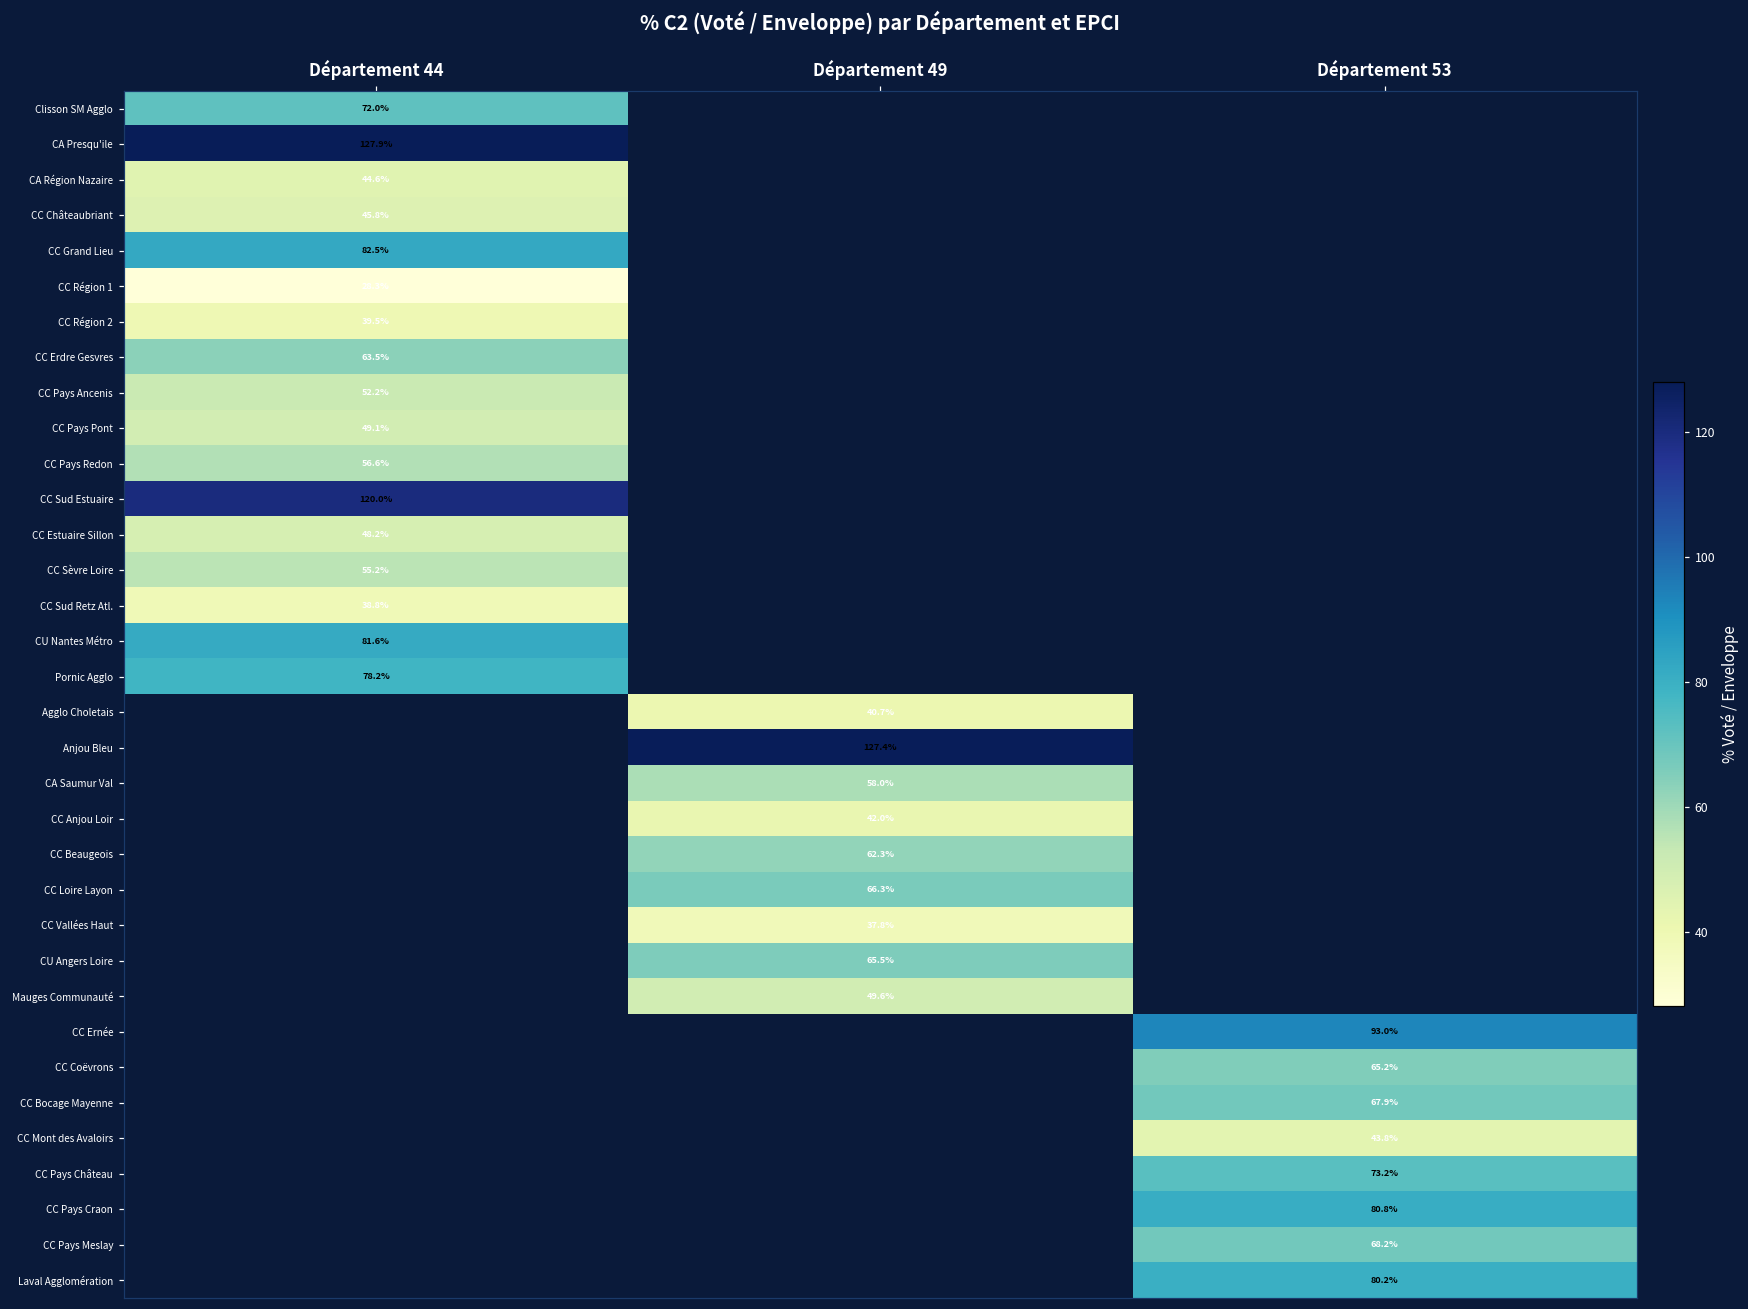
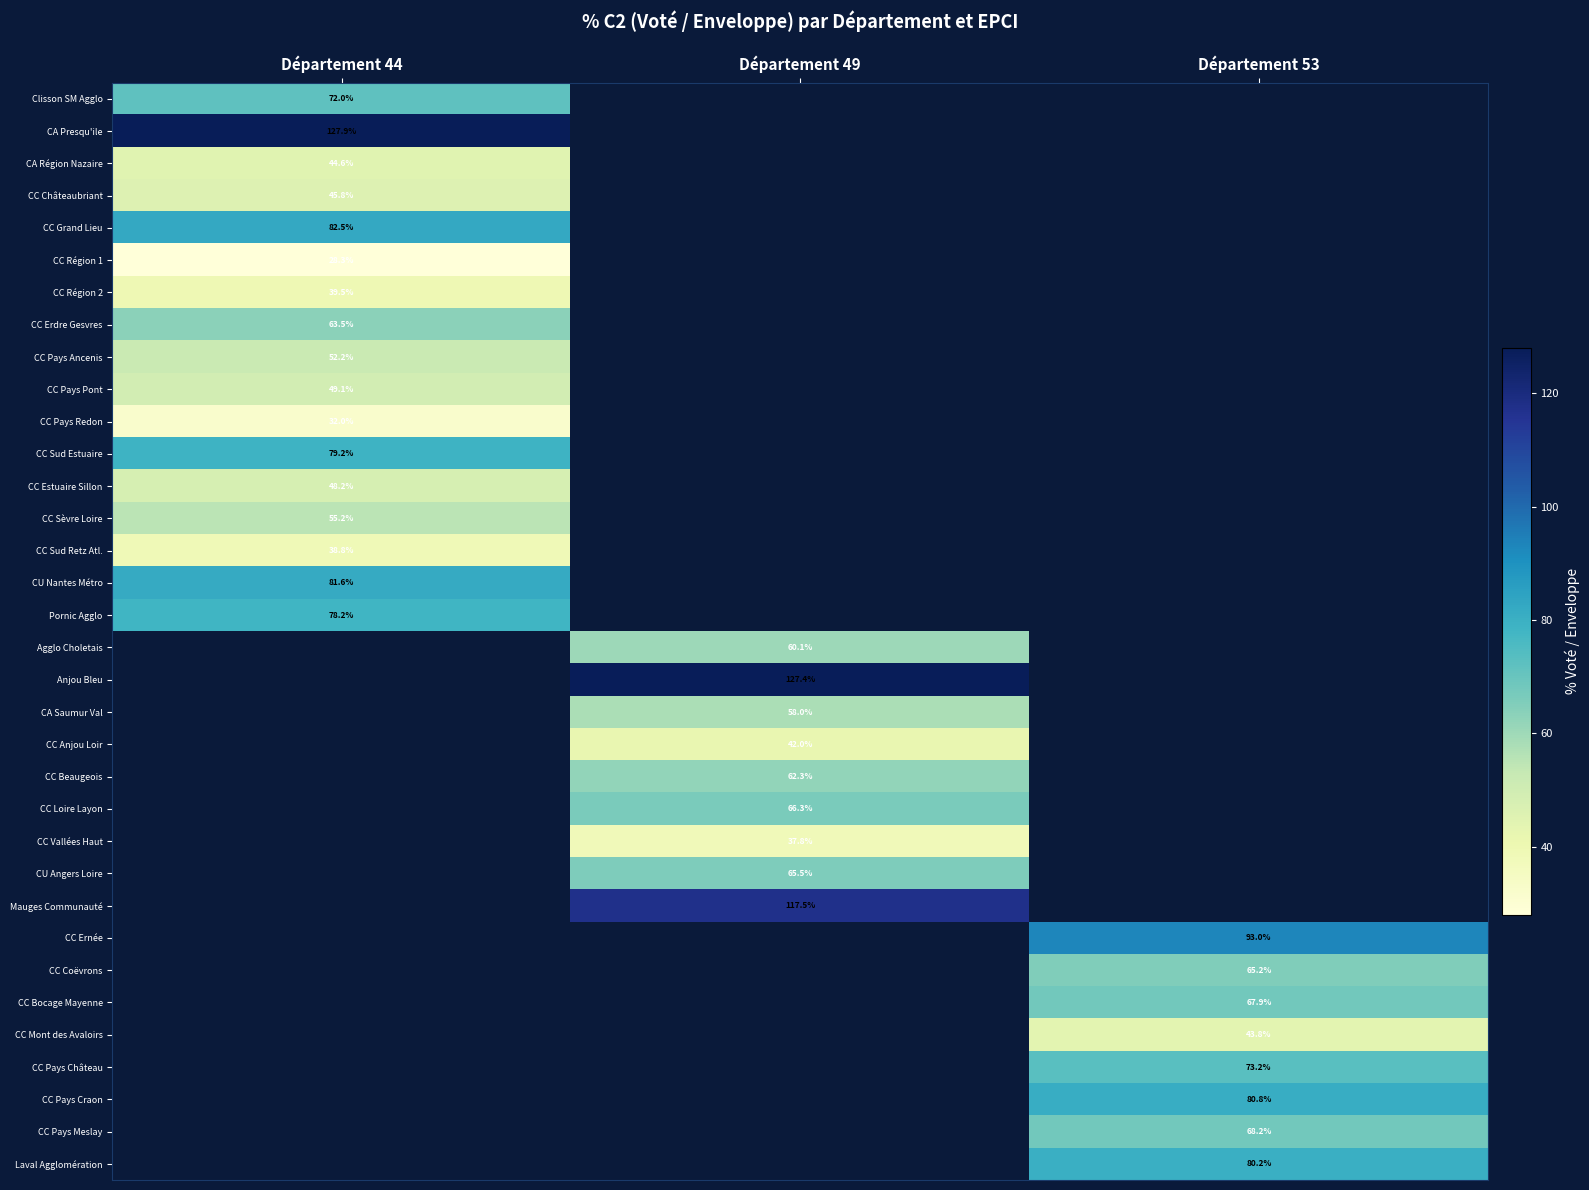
  {
    "Clisson SM Agglo": {
      "Département 44": "72.0%"
    },
    "CA Presqu'ile": {
      "Département 44": "127.9%"
    },
    "CA Région Nazaire": {
      "Département 44": "44.6%"
    },
    "CC Châteaubriant": {
      "Département 44": "45.8%"
    },
    "CC Grand Lieu": {
      "Département 44": "82.5%"
    },
    "CC Région 2": {
      "Département 44": "39.5%"
    },
    "CC Erdre Gesvres": {
      "Département 44": "63.5%"
    },
    "CC Pays Ancenis": {
      "Département 44": "52.2%"
    },
    "CC Pays Pont": {
      "Département 44": "49.1%"
    },
    "CC Pays Redon": {
-     "Département 44": "56.6%"
+     "Département 44": "32.0%"
    },
    "CC Sud Estuaire": {
-     "Département 44": "120.0%"
+     "Département 44": "79.2%"
    },
    "CC Estuaire Sillon": {
      "Département 44": "48.2%"
    },
    "CC Sèvre Loire": {
      "Département 44": "55.2%"
    },
    "CC Sud Retz Atl.": {
      "Département 44": "38.8%"
    },
    "CU Nantes Métro": {
      "Département 44": "81.6%"
    },
    "Pornic Agglo": {
      "Département 44": "78.2%"
    },
    "Agglo Choletais": {
-     "Département 49": "40.7%"
+     "Département 49": "60.1%"
    },
    "Anjou Bleu": {
      "Département 49": "127.4%"
    },
    "CA Saumur Val": {
      "Département 49": "58.0%"
    },
    "CC Anjou Loir": {
      "Département 49": "42.0%"
    },
    "CC Beaugeois": {
      "Département 49": "62.3%"
    },
    "CC Loire Layon": {
      "Département 49": "66.3%"
    },
    "CC Vallées Haut": {
      "Département 49": "37.8%"
    },
    "CU Angers Loire": {
      "Département 49": "65.5%"
    },
    "Mauges Communauté": {
-     "Département 49": "49.6%"
+     "Département 49": "117.5%"
    },
    "CC Ernée": {
      "Département 53": "93.0%"
    },
    "CC Coëvrons": {
      "Département 53": "65.2%"
    },
    "CC Bocage Mayenne": {
      "Département 53": "67.9%"
    },
    "CC Mont des Avaloirs": {
      "Département 53": "43.8%"
    },
    "CC Pays Château": {
      "Département 53": "73.2%"
    },
    "CC Pays Craon": {
      "Département 53": "80.8%"
    },
    "CC Pays Meslay": {
      "Département 53": "68.2%"
    },
    "Laval Agglomération": {
      "Département 53": "80.2%"
    }
  }
